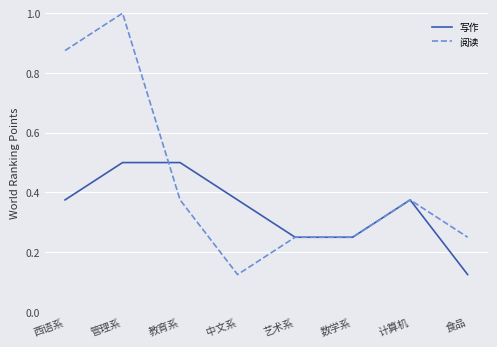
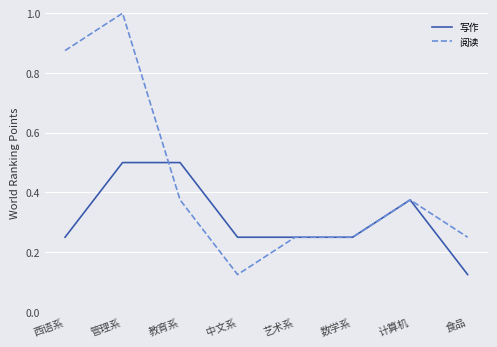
  {
    "写作": {
-     "西语系": 0.38,
+     "西语系": 0.25,
      "管理系": 0.50,
      "教育系": 0.50,
-     "中文系": 0.38,
+     "中文系": 0.25,
      "食品": 0.13
    },
    "阅读": {
      "西语系": 0.88,
      "管理系": 1.00,
      "教育系": 0.38,
      "中文系": 0.13,
      "食品": 0.25
    }
  }
